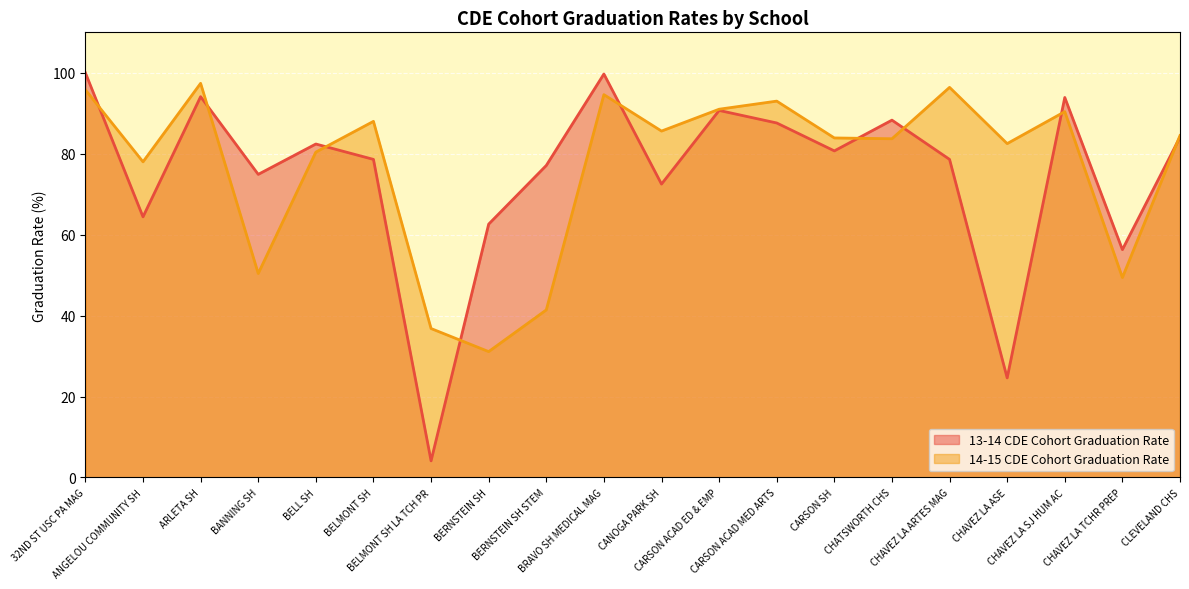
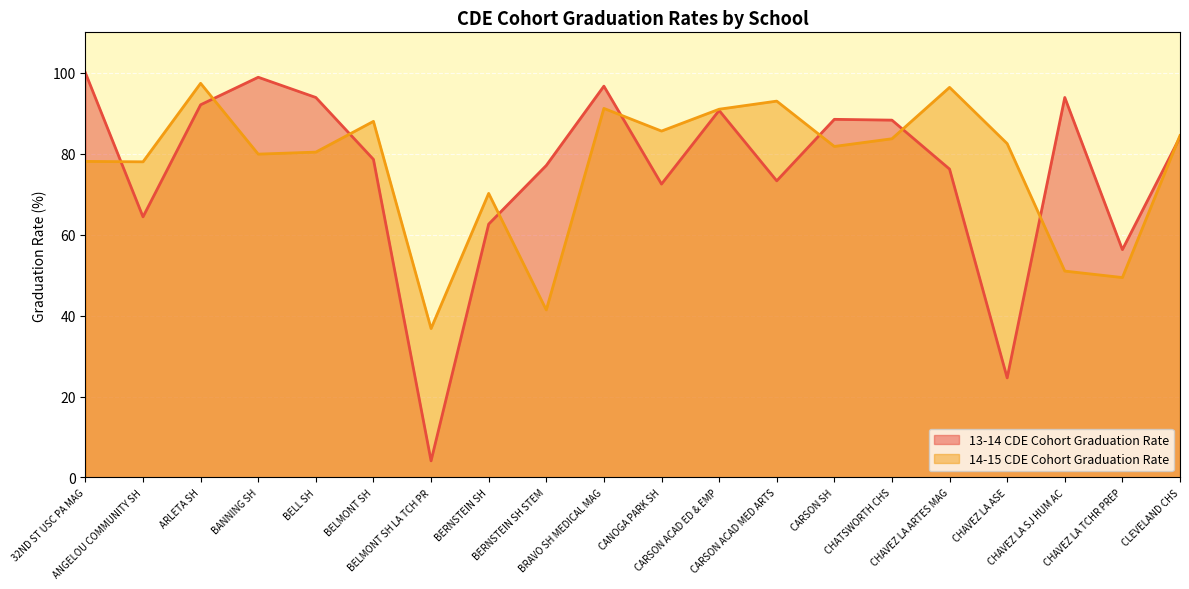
  {
    "13-14 CDE Cohort Graduation Rate": {
      "32ND ST USC PA MAG": 100,
      "ANGELOU COMMUNITY SH": 64,
-     "ARLETA SH": 94,
-     "BANNING SH": 75,
-     "BELL SH": 82,
+     "ARLETA SH": 92,
+     "BANNING SH": 99,
+     "BELL SH": 94,
      "BELMONT SH": 79,
      "BELMONT SH LA TCH PR": 4,
      "BERNSTEIN SH": 63,
      "BERNSTEIN SH STEM": 77,
-     "BRAVO SH MEDICAL MAG": 100,
+     "BRAVO SH MEDICAL MAG": 97,
      "CANOGA PARK SH": 73,
-     "CARSON ACAD MED ARTS": 88,
-     "CARSON SH": 81,
+     "CARSON ACAD MED ARTS": 73,
+     "CARSON SH": 89,
      "CHATSWORTH CHS": 88,
-     "CHAVEZ LA ARTES MAG": 79,
+     "CHAVEZ LA ARTES MAG": 76,
      "CHAVEZ LA ASE": 25,
      "CHAVEZ LA SJ HUM AC": 94,
      "CHAVEZ LA TCHR PREP": 56
    },
    "14-15 CDE Cohort Graduation Rate": {
-     "32ND ST USC PA MAG": 96,
+     "32ND ST USC PA MAG": 78,
      "ANGELOU COMMUNITY SH": 78,
      "ARLETA SH": 97,
-     "BANNING SH": 50,
+     "BANNING SH": 80,
      "BELL SH": 80,
      "BELMONT SH": 88,
      "BELMONT SH LA TCH PR": 37,
-     "BERNSTEIN SH": 31,
+     "BERNSTEIN SH": 70,
      "BERNSTEIN SH STEM": 41,
-     "BRAVO SH MEDICAL MAG": 95,
+     "BRAVO SH MEDICAL MAG": 91,
      "CANOGA PARK SH": 86,
      "CARSON ACAD MED ARTS": 93,
-     "CARSON SH": 84,
+     "CARSON SH": 82,
      "CHATSWORTH CHS": 84,
      "CHAVEZ LA ARTES MAG": 96,
      "CHAVEZ LA ASE": 83,
-     "CHAVEZ LA SJ HUM AC": 90,
+     "CHAVEZ LA SJ HUM AC": 51,
      "CHAVEZ LA TCHR PREP": 49
    }
  }
